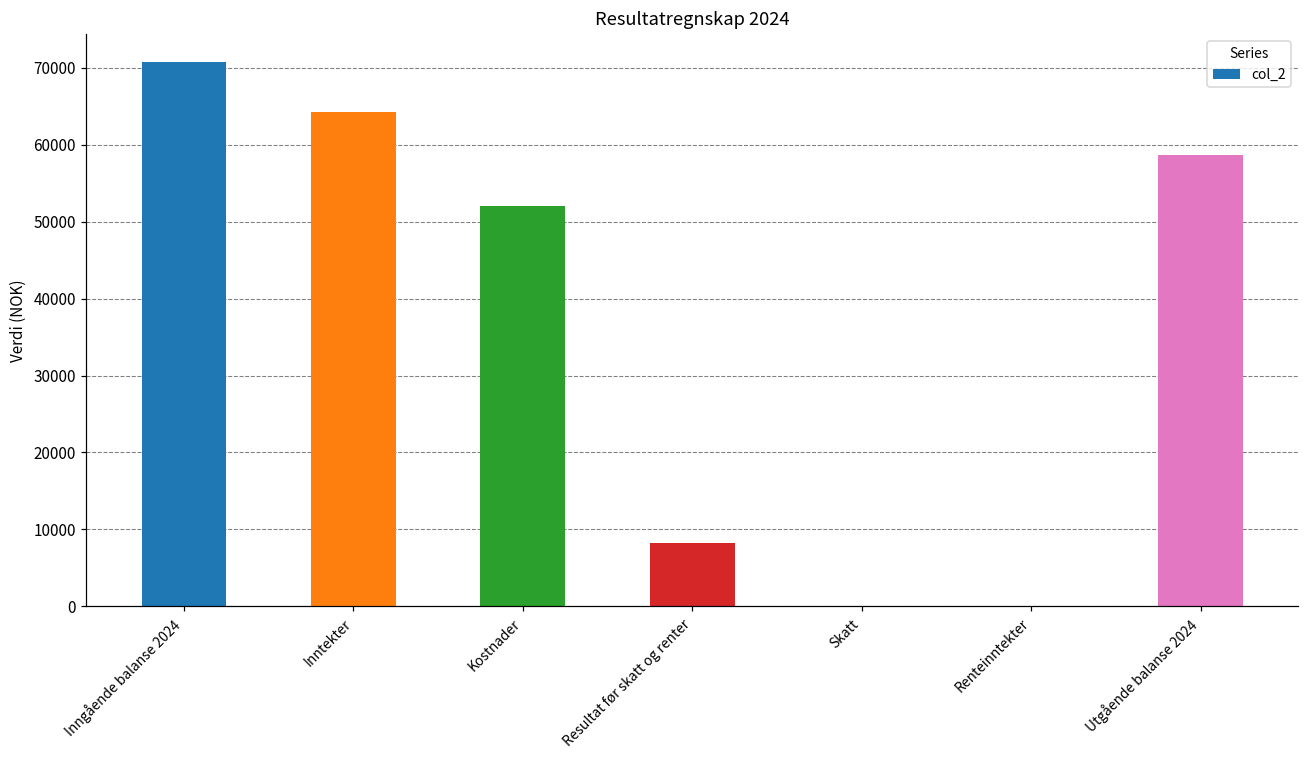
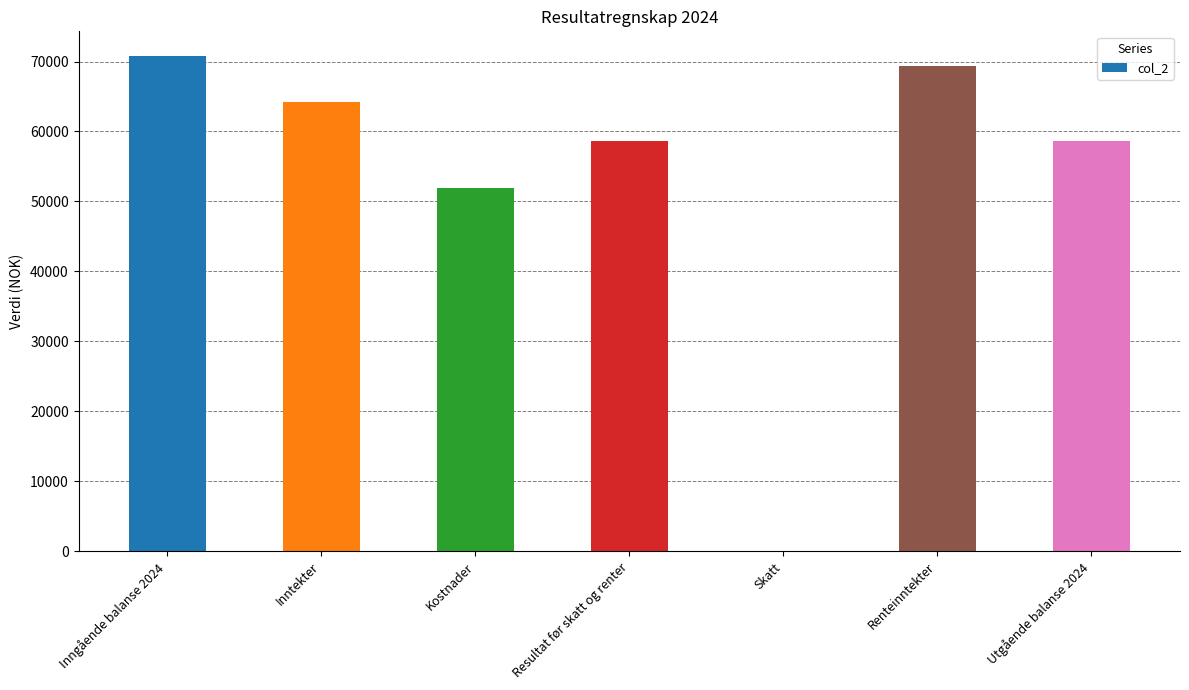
  {
    "Inngående balanse 2024": 71000,
    "Inntekter": 64000,
    "Kostnader": 52000,
-   "Resultat før skatt og renter": 8000,
+   "Resultat før skatt og renter": 59000,
    "Skatt": 0,
-   "Renteinntekter": 0,
+   "Renteinntekter": 69000,
    "Utgående balanse 2024": 59000
  }
